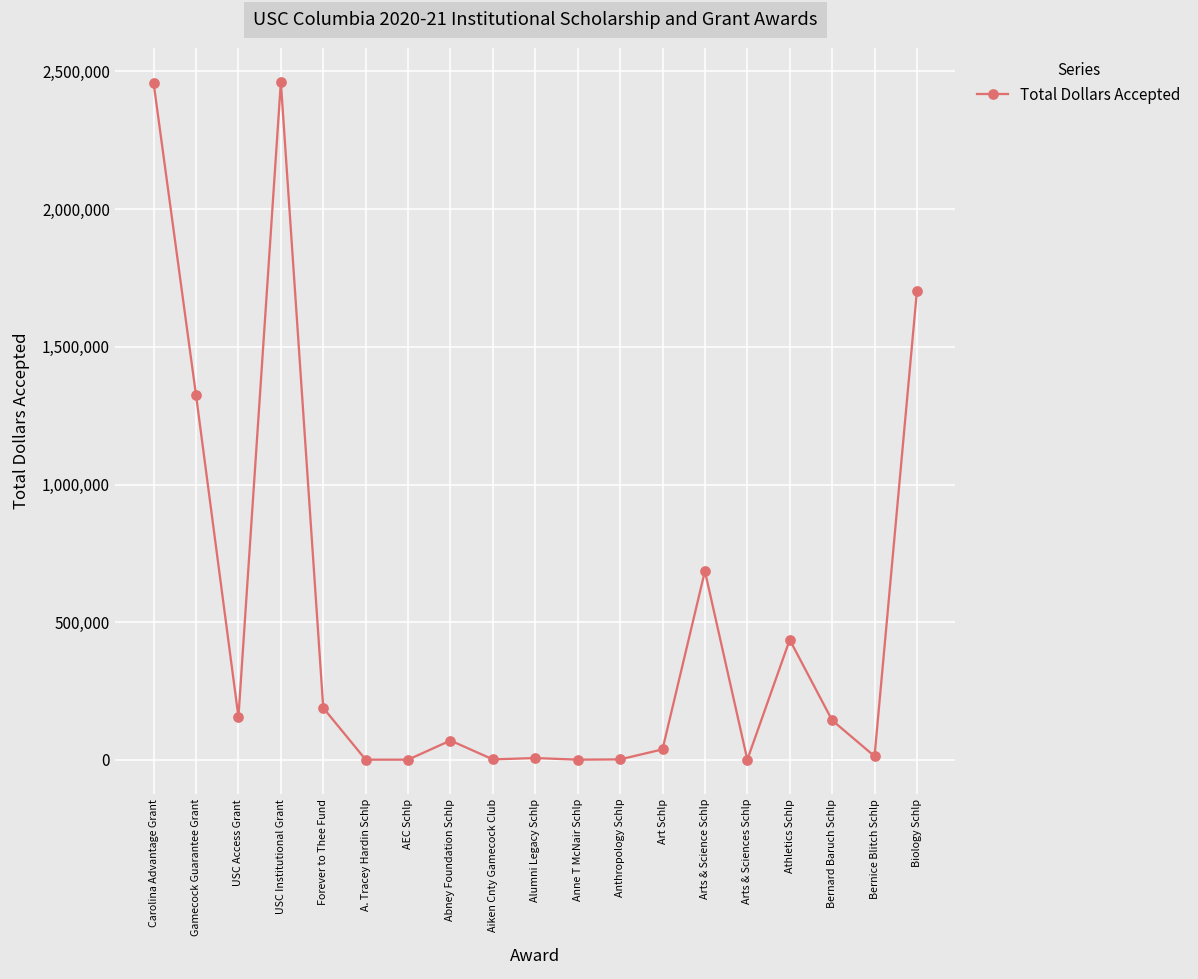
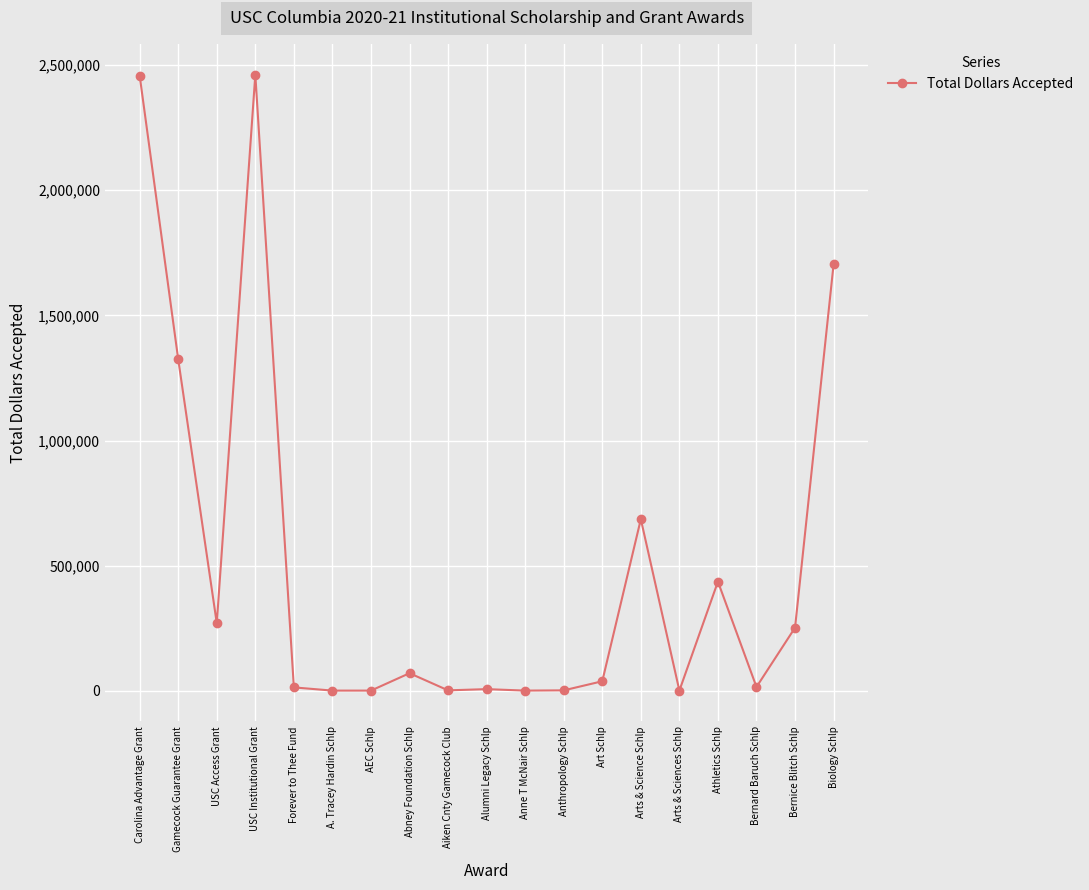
  {
    "Carolina Advantage Grant": "2,460,000",
    "Gamecock Guarantee Grant": "1,320,000",
-   "USC Access Grant": "160,000",
+   "USC Access Grant": "270,000",
    "USC Institutional Grant": "2,460,000",
-   "Forever to Thee Fund": "190,000",
+   "Forever to Thee Fund": "10,000",
    "A. Tracey Hardin Schlp": "0",
    "AEC Schlp": "0",
    "Abney Foundation Schlp": "70,000",
    "Aiken Cnty Gamecock Club": "0",
    "Alumni Legacy Schlp": "10,000",
    "Anne T McNair Schlp": "0",
    "Anthropology Schlp": "0",
    "Art Schlp": "40,000",
    "Arts & Science Schlp": "690,000",
    "Arts & Sciences Schlp": "0",
    "Athletics Schlp": "440,000",
-   "Bernard Baruch Schlp": "140,000",
-   "Bernice Blitch Schlp": "10,000",
+   "Bernard Baruch Schlp": "20,000",
+   "Bernice Blitch Schlp": "250,000",
    "Biology Schlp": "1,700,000"
  }
